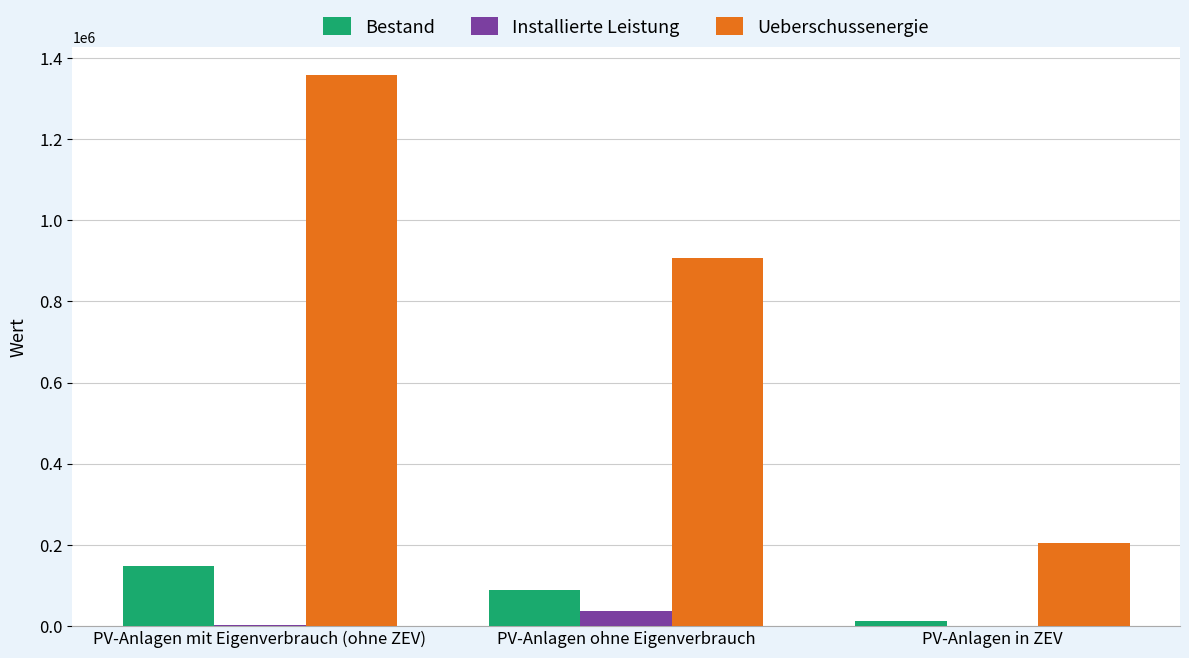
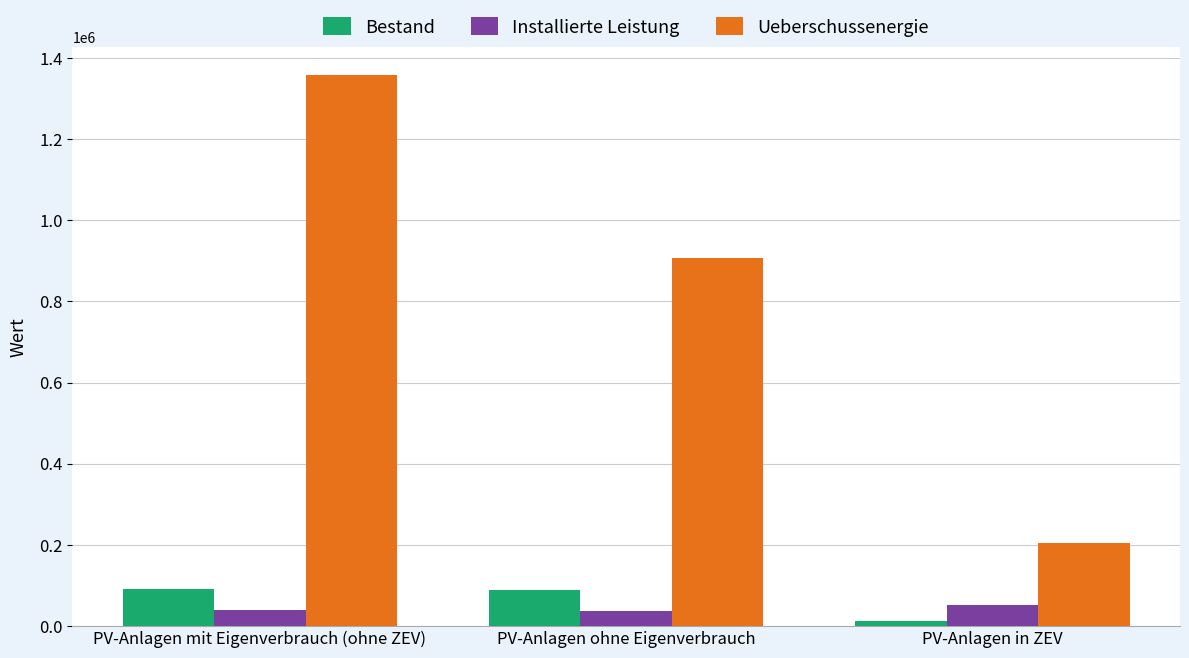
  {
    "Bestand": {
-     "PV-Anlagen mit Eigenverbrauch (ohne ZEV)": 150000,
+     "PV-Anlagen mit Eigenverbrauch (ohne ZEV)": 90000,
      "PV-Anlagen ohne Eigenverbrauch": 90000,
      "PV-Anlagen in ZEV": 10000
    },
    "Installierte Leistung": {
-     "PV-Anlagen mit Eigenverbrauch (ohne ZEV)": 0,
+     "PV-Anlagen mit Eigenverbrauch (ohne ZEV)": 40000,
      "PV-Anlagen ohne Eigenverbrauch": 40000,
-     "PV-Anlagen in ZEV": 0
+     "PV-Anlagen in ZEV": 50000
    },
    "Ueberschussenergie": {
      "PV-Anlagen mit Eigenverbrauch (ohne ZEV)": 1360000,
      "PV-Anlagen ohne Eigenverbrauch": 910000,
      "PV-Anlagen in ZEV": 200000
    }
  }
